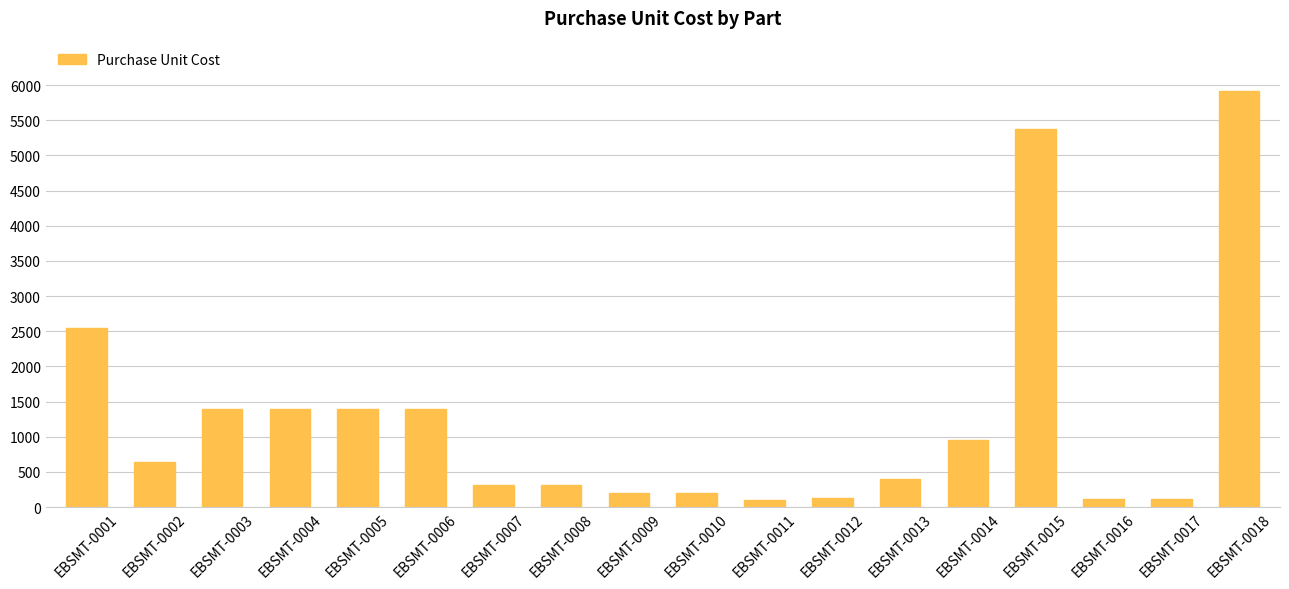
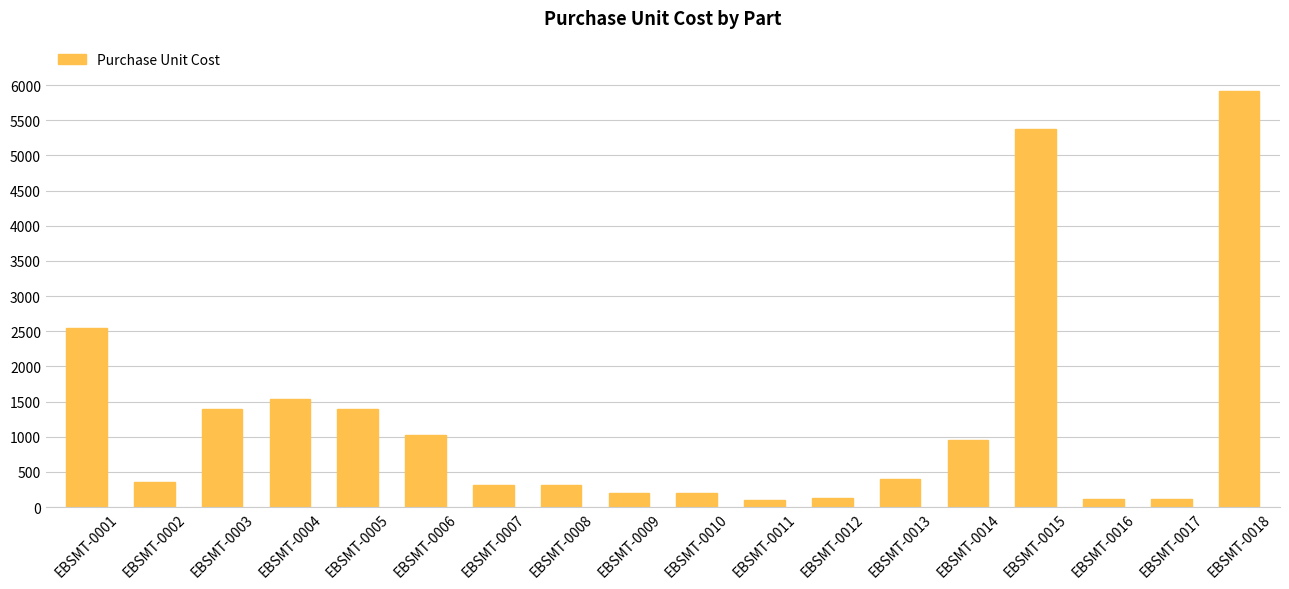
  {
    "EBSMT-0001": 2500,
-   "EBSMT-0002": 600,
+   "EBSMT-0002": 400,
    "EBSMT-0003": 1400,
-   "EBSMT-0004": 1400,
+   "EBSMT-0004": 1500,
    "EBSMT-0005": 1400,
-   "EBSMT-0006": 1400,
+   "EBSMT-0006": 1000,
    "EBSMT-0007": 300,
    "EBSMT-0008": 300,
    "EBSMT-0009": 200,
    "EBSMT-0010": 200,
    "EBSMT-0011": 100,
    "EBSMT-0012": 100,
    "EBSMT-0013": 400,
    "EBSMT-0014": 1000,
    "EBSMT-0015": 5400,
    "EBSMT-0016": 100,
    "EBSMT-0017": 100,
    "EBSMT-0018": 5900
  }
